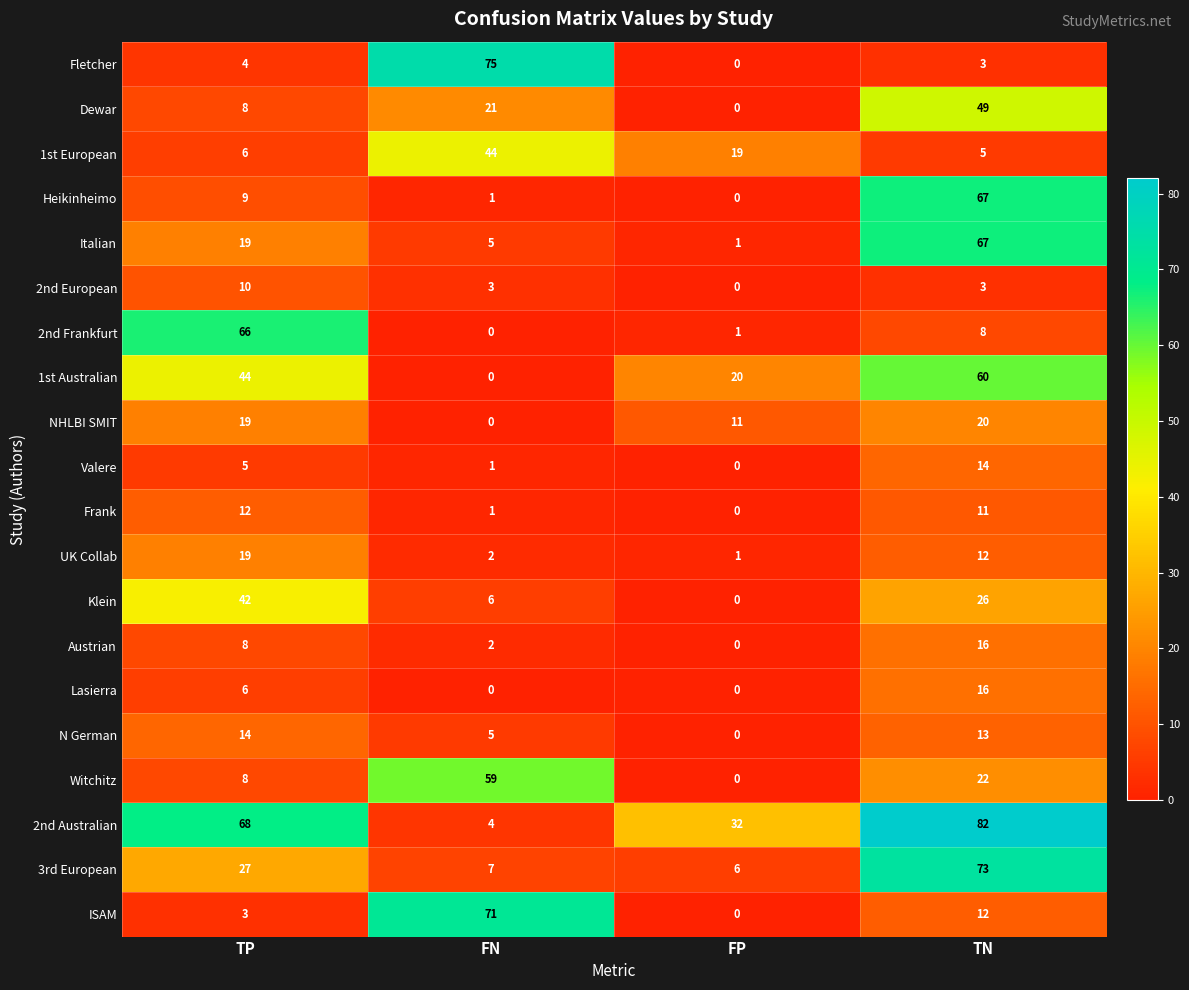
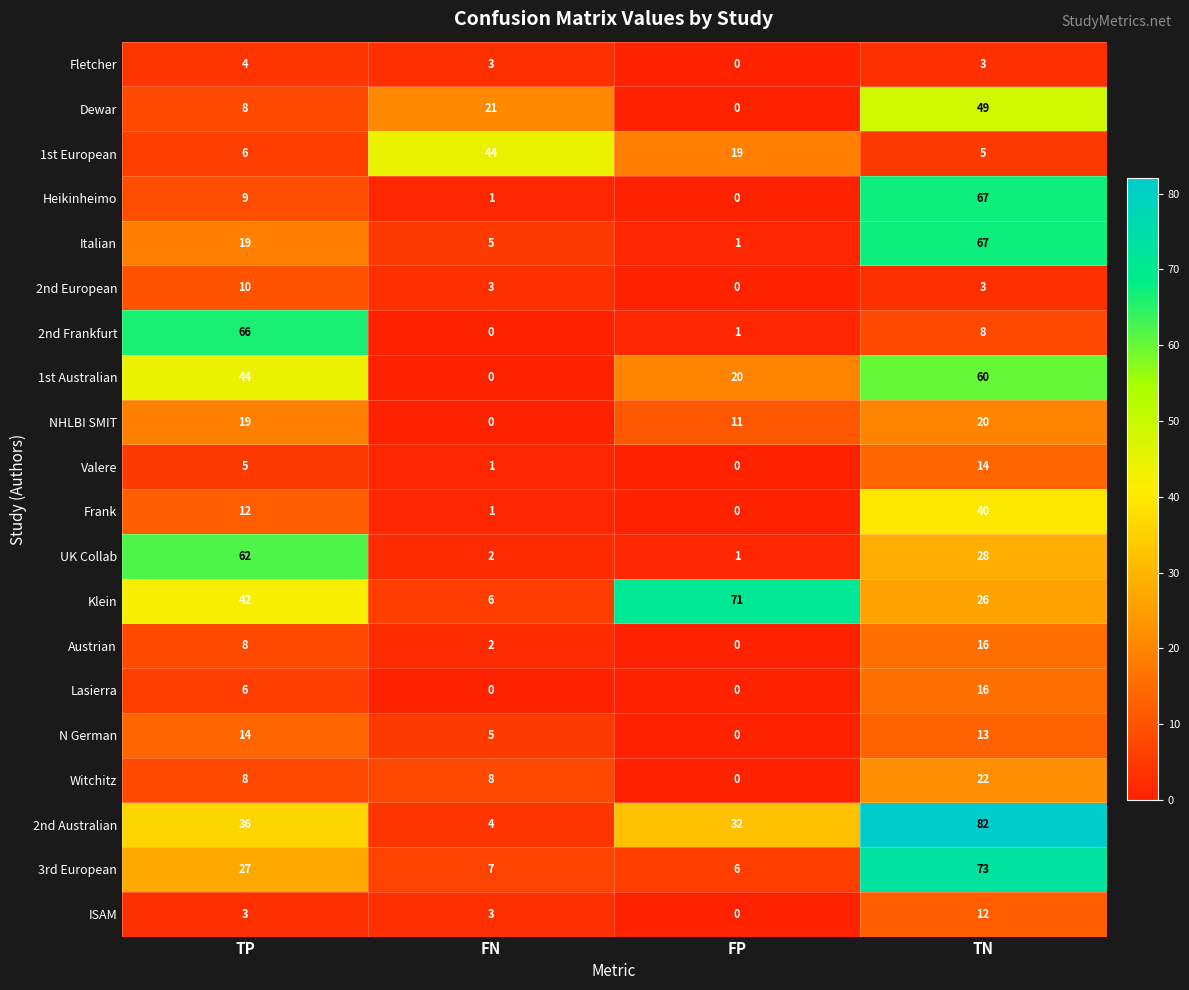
  {
    "Fletcher": {
      "TP": 4,
-     "FN": 75,
+     "FN": 3,
      "FP": 0,
      "TN": 3
    },
    "Dewar": {
      "TP": 8,
      "FN": 21,
      "FP": 0,
      "TN": 49
    },
    "1st European": {
      "TP": 6,
      "FN": 44,
      "FP": 19,
      "TN": 5
    },
    "Heikinheimo": {
      "TP": 9,
      "FN": 1,
      "FP": 0,
      "TN": 67
    },
    "Italian": {
      "TP": 19,
      "FN": 5,
      "FP": 1,
      "TN": 67
    },
    "2nd European": {
      "TP": 10,
      "FN": 3,
      "FP": 0,
      "TN": 3
    },
    "2nd Frankfurt": {
      "TP": 66,
      "FN": 0,
      "FP": 1,
      "TN": 8
    },
    "1st Australian": {
      "TP": 44,
      "FN": 0,
      "FP": 20,
      "TN": 60
    },
    "NHLBI SMIT": {
      "TP": 19,
      "FN": 0,
      "FP": 11,
      "TN": 20
    },
    "Valere": {
      "TP": 5,
      "FN": 1,
      "FP": 0,
      "TN": 14
    },
    "Frank": {
      "TP": 12,
      "FN": 1,
      "FP": 0,
-     "TN": 11
+     "TN": 40
    },
    "UK Collab": {
-     "TP": 19,
+     "TP": 62,
      "FN": 2,
      "FP": 1,
-     "TN": 12
+     "TN": 28
    },
    "Klein": {
      "TP": 42,
      "FN": 6,
-     "FP": 0,
+     "FP": 71,
      "TN": 26
    },
    "Austrian": {
      "TP": 8,
      "FN": 2,
      "FP": 0,
      "TN": 16
    },
    "Lasierra": {
      "TP": 6,
      "FN": 0,
      "FP": 0,
      "TN": 16
    },
    "N German": {
      "TP": 14,
      "FN": 5,
      "FP": 0,
      "TN": 13
    },
    "Witchitz": {
      "TP": 8,
-     "FN": 59,
+     "FN": 8,
      "FP": 0,
      "TN": 22
    },
    "2nd Australian": {
-     "TP": 68,
+     "TP": 36,
      "FN": 4,
      "FP": 32,
      "TN": 82
    },
    "3rd European": {
      "TP": 27,
      "FN": 7,
      "FP": 6,
      "TN": 73
    },
    "ISAM": {
      "TP": 3,
-     "FN": 71,
+     "FN": 3,
      "FP": 0,
      "TN": 12
    }
  }
